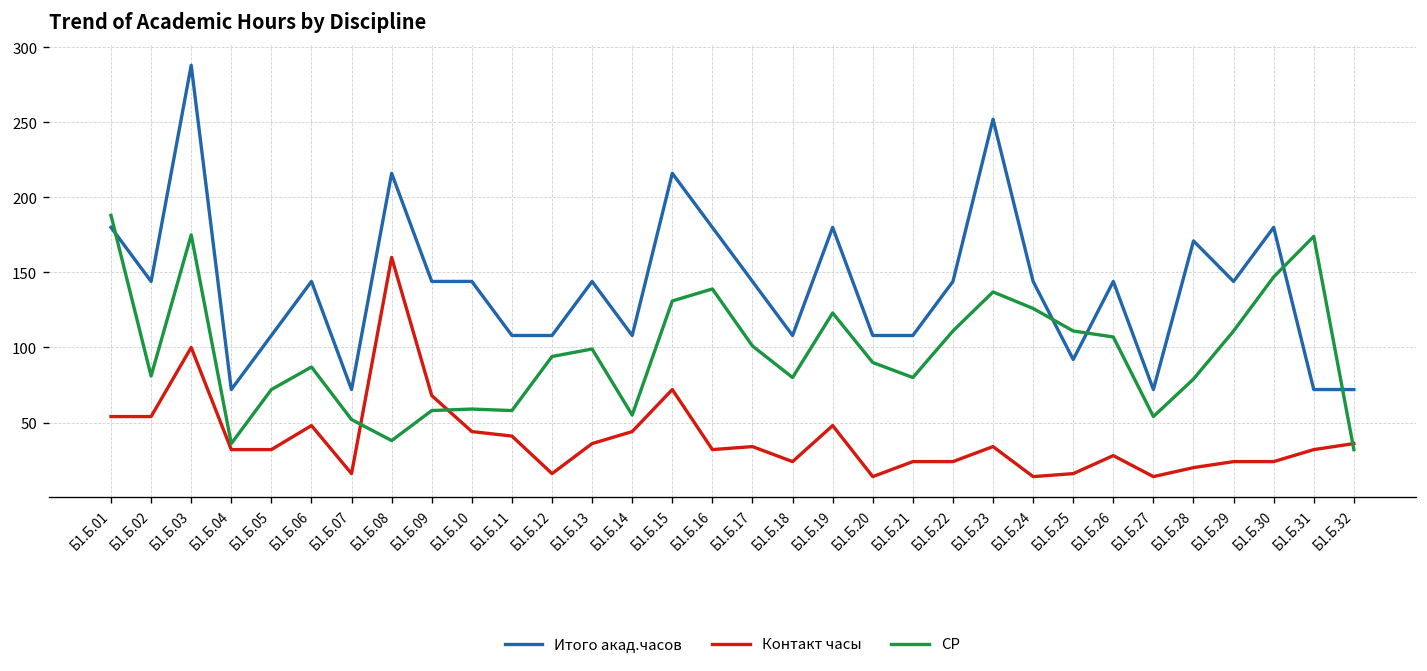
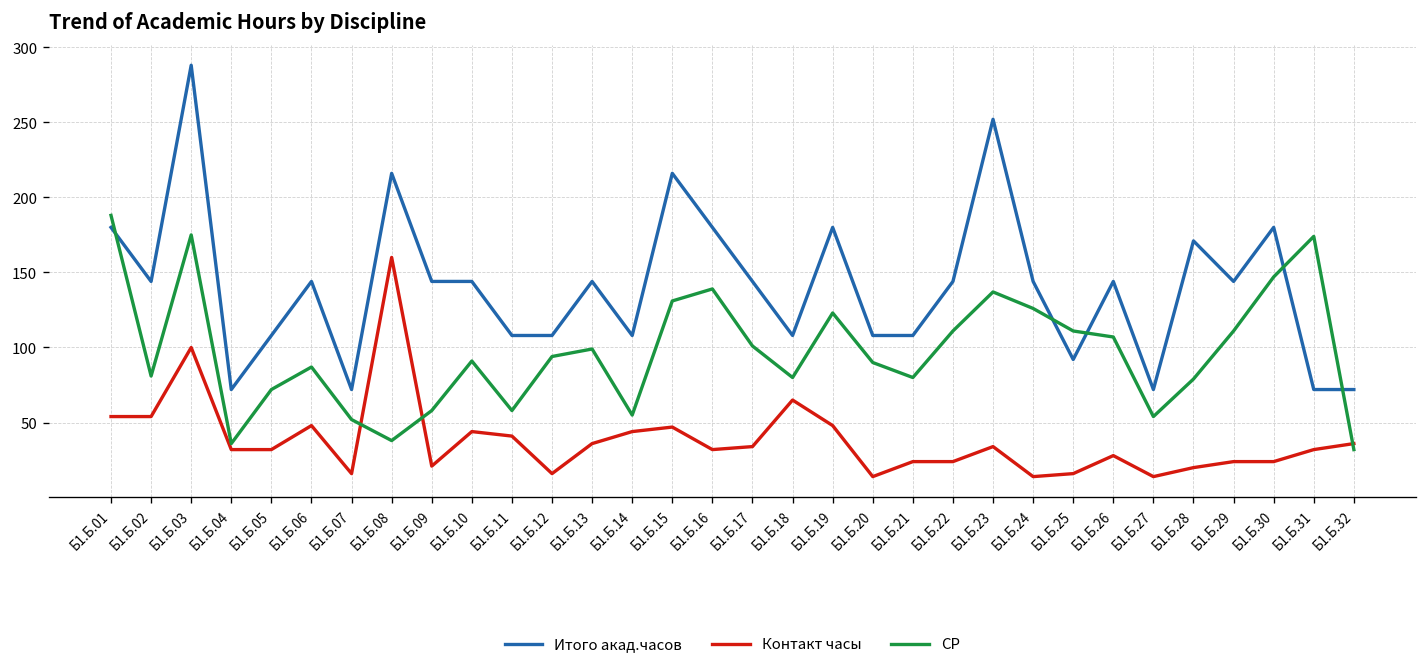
  {
    "Итого акад.часов": {
      "Б1.Б.01": 180,
      "Б1.Б.02": 144,
      "Б1.Б.03": 288,
      "Б1.Б.04": 72,
      "Б1.Б.05": 108,
      "Б1.Б.06": 144,
      "Б1.Б.07": 72,
      "Б1.Б.08": 216,
      "Б1.Б.09": 144,
      "Б1.Б.10": 144,
      "Б1.Б.11": 108,
      "Б1.Б.12": 108,
      "Б1.Б.13": 144,
      "Б1.Б.14": 108,
      "Б1.Б.15": 216,
      "Б1.Б.16": 180,
      "Б1.Б.17": 144,
      "Б1.Б.18": 108,
      "Б1.Б.19": 180,
      "Б1.Б.20": 108,
      "Б1.Б.21": 108,
      "Б1.Б.22": 144,
      "Б1.Б.23": 252,
      "Б1.Б.24": 144,
      "Б1.Б.25": 92,
      "Б1.Б.26": 144,
      "Б1.Б.27": 72,
      "Б1.Б.28": 171,
      "Б1.Б.29": 144,
      "Б1.Б.30": 180,
      "Б1.Б.31": 72,
      "Б1.Б.32": 72
    },
    "Контакт часы": {
      "Б1.Б.01": 54,
      "Б1.Б.02": 54,
      "Б1.Б.03": 100,
      "Б1.Б.04": 32,
      "Б1.Б.05": 32,
      "Б1.Б.06": 48,
      "Б1.Б.07": 16,
      "Б1.Б.08": 160,
-     "Б1.Б.09": 68,
+     "Б1.Б.09": 21,
      "Б1.Б.10": 44,
      "Б1.Б.11": 41,
      "Б1.Б.12": 16,
      "Б1.Б.13": 36,
      "Б1.Б.14": 44,
-     "Б1.Б.15": 72,
+     "Б1.Б.15": 47,
      "Б1.Б.16": 32,
      "Б1.Б.17": 34,
-     "Б1.Б.18": 24,
+     "Б1.Б.18": 65,
      "Б1.Б.19": 48,
      "Б1.Б.20": 14,
      "Б1.Б.21": 24,
      "Б1.Б.22": 24,
      "Б1.Б.23": 34,
      "Б1.Б.24": 14,
      "Б1.Б.25": 16,
      "Б1.Б.26": 28,
      "Б1.Б.27": 14,
      "Б1.Б.28": 20,
      "Б1.Б.29": 24,
      "Б1.Б.30": 24,
      "Б1.Б.31": 32,
      "Б1.Б.32": 36
    },
    "СР": {
      "Б1.Б.01": 188,
      "Б1.Б.02": 81,
      "Б1.Б.03": 175,
      "Б1.Б.04": 36,
      "Б1.Б.05": 72,
      "Б1.Б.06": 87,
      "Б1.Б.07": 52,
      "Б1.Б.08": 38,
      "Б1.Б.09": 58,
-     "Б1.Б.10": 59,
+     "Б1.Б.10": 91,
      "Б1.Б.11": 58,
      "Б1.Б.12": 94,
      "Б1.Б.13": 99,
      "Б1.Б.14": 55,
      "Б1.Б.15": 131,
      "Б1.Б.16": 139,
      "Б1.Б.17": 101,
      "Б1.Б.18": 80,
      "Б1.Б.19": 123,
      "Б1.Б.20": 90,
      "Б1.Б.21": 80,
      "Б1.Б.22": 111,
      "Б1.Б.23": 137,
      "Б1.Б.24": 126,
      "Б1.Б.25": 111,
      "Б1.Б.26": 107,
      "Б1.Б.27": 54,
      "Б1.Б.28": 79,
      "Б1.Б.29": 111,
      "Б1.Б.30": 147,
      "Б1.Б.31": 174,
      "Б1.Б.32": 32
    }
  }
